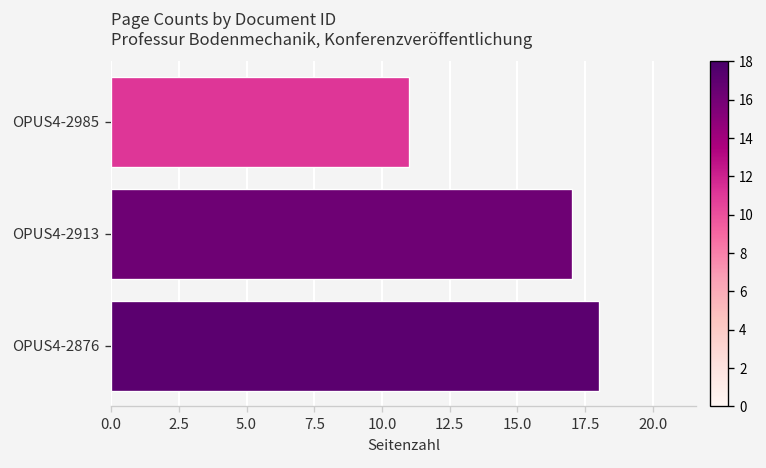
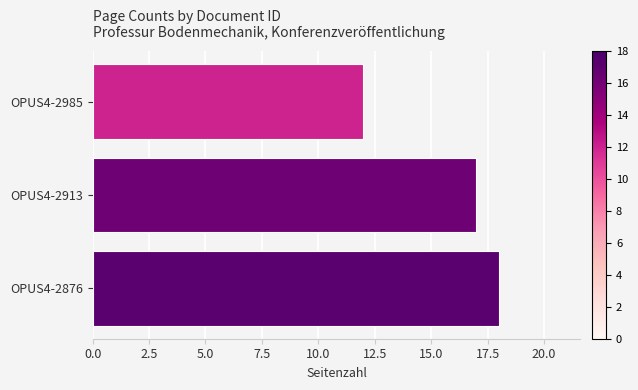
  {
-   "OPUS4-2985": 11,
+   "OPUS4-2985": 12,
    "OPUS4-2913": 17,
    "OPUS4-2876": 18
  }
